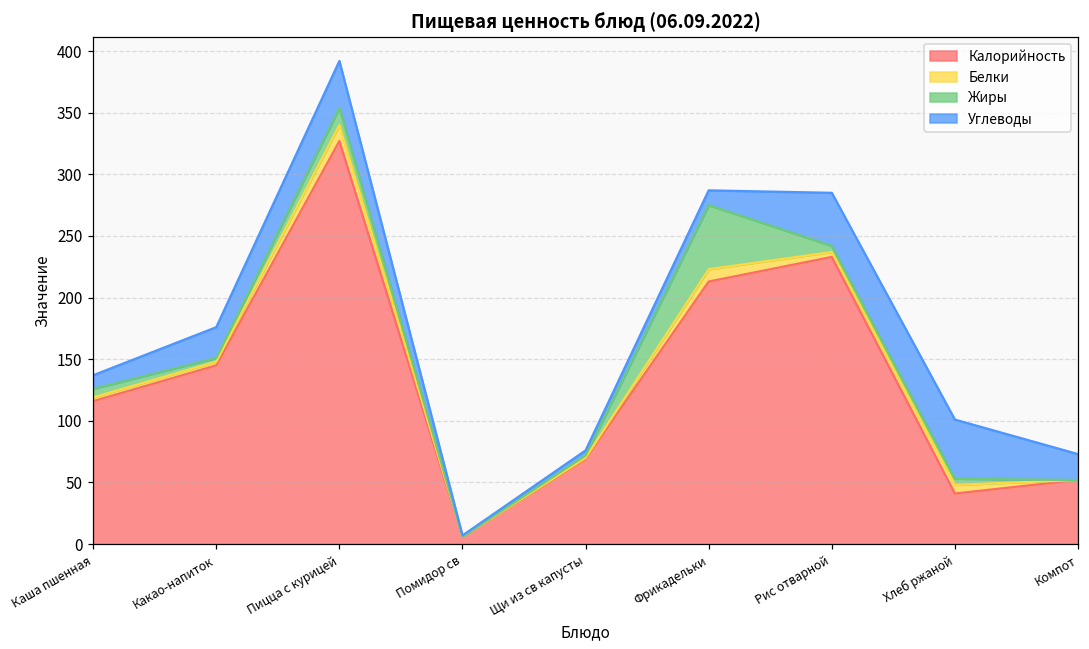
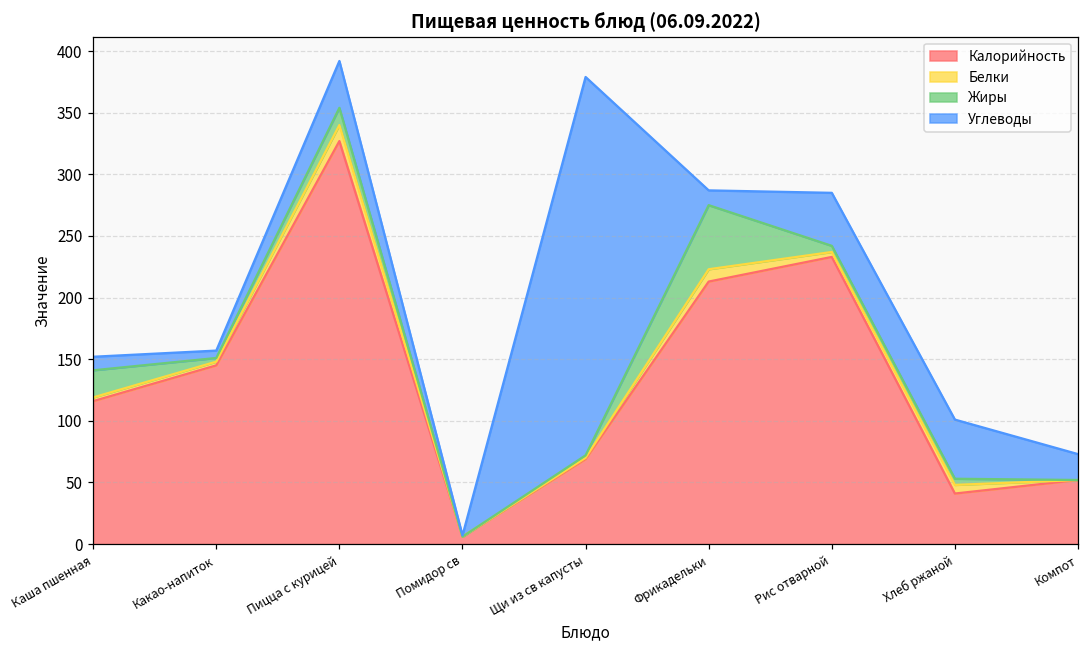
  {
    "Калорийность": {
      "Каша пшенная": 116,
      "Какао-напиток": 145,
      "Пицца с курицей": 327,
      "Фрикадельки": 213,
      "Рис отварной": 233,
      "Хлеб ржаной": 41
    },
    "Белки": {
      "Каша пшенная": 3,
      "Какао-напиток": 3,
      "Пицца с курицей": 13,
      "Фрикадельки": 10,
      "Рис отварной": 4,
      "Хлеб ржаной": 7
    },
    "Жиры": {
-     "Каша пшенная": 7,
+     "Каша пшенная": 22,
      "Какао-напиток": 3,
      "Пицца с курицей": 14,
      "Фрикадельки": 52,
      "Рис отварной": 5,
      "Хлеб ржаной": 5
    },
    "Углеводы": {
      "Каша пшенная": 11,
-     "Какао-напиток": 25,
+     "Какао-напиток": 6,
      "Пицца с курицей": 38,
-     "Щи из св капусты": 4,
+     "Щи из св капусты": 307,
      "Фрикадельки": 12,
      "Рис отварной": 43,
      "Хлеб ржаной": 48,
      "Компот": 21
    }
  }
